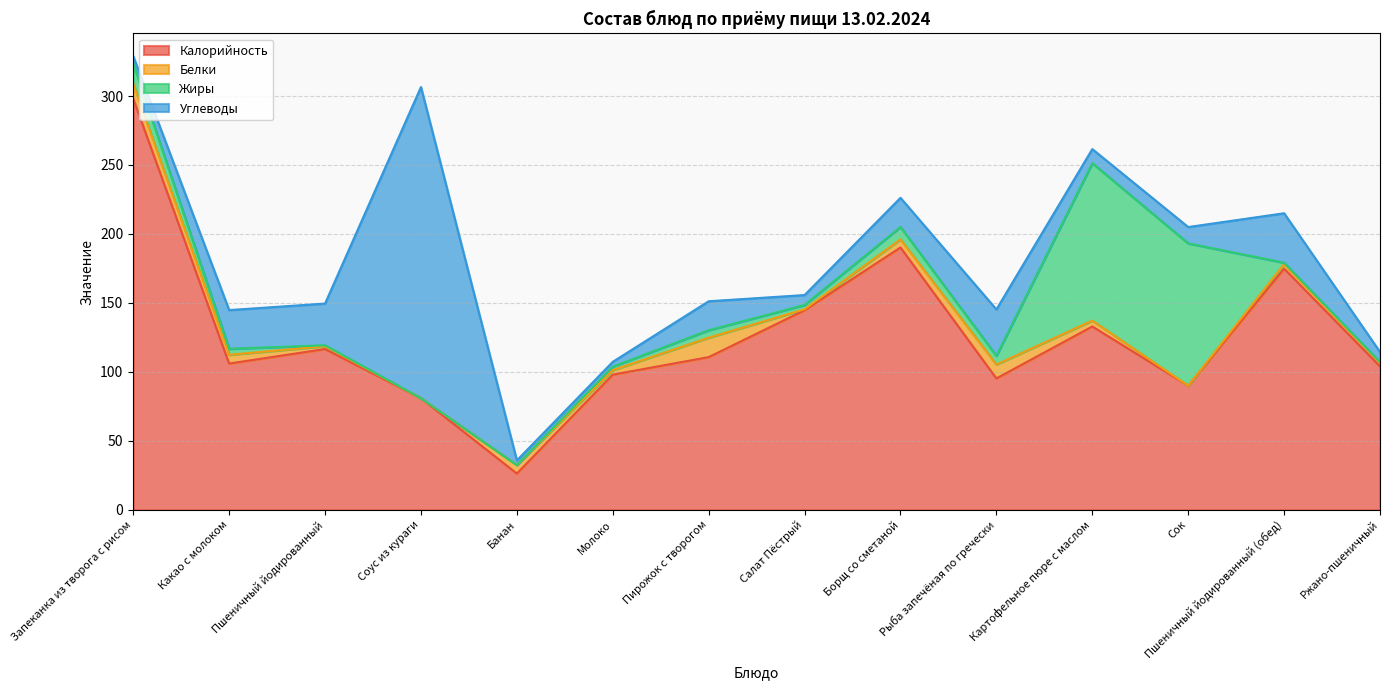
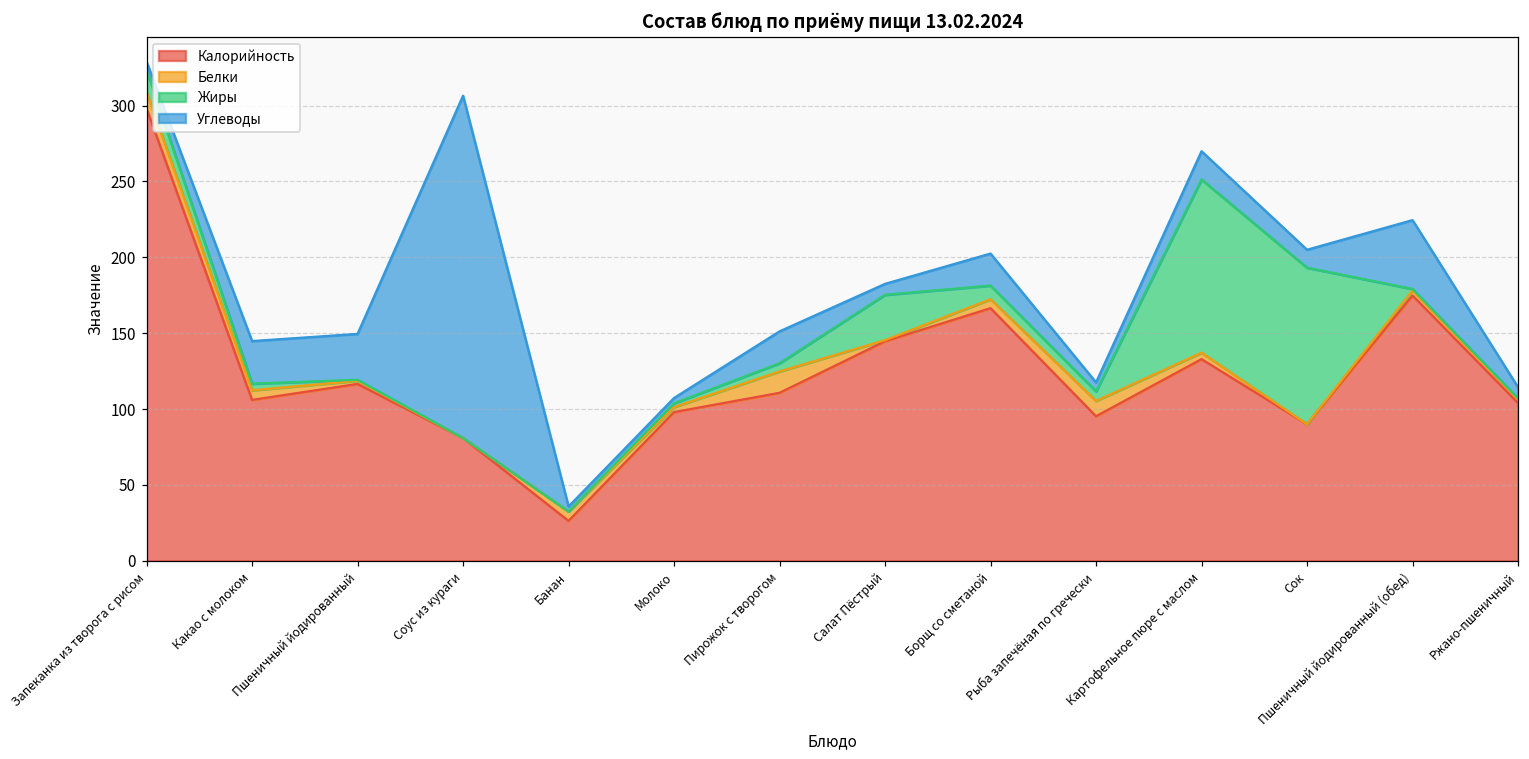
  {
    "Калорийность": {
      "Запеканка из творога с рисом": 298,
      "Какао с молоком": 106,
      "Пшеничный йодированный": 117,
      "Банан": 26,
      "Молоко": 98,
      "Пирожок с творогом": 111,
-     "Борщ со сметаной": 190,
+     "Борщ со сметаной": 167,
      "Рыба запечёная по гречески": 95,
      "Картофельное пюре с маслом": 133,
      "Пшеничный йодированный (обед)": 175,
      "Ржано-пшеничный": 104
    },
    "Белки": {
      "Запеканка из творога с рисом": 11,
      "Какао с молоком": 6,
      "Молоко": 3,
      "Пирожок с творогом": 14,
      "Борщ со сметаной": 6,
      "Рыба запечёная по гречески": 10,
      "Картофельное пюре с маслом": 4
    },
    "Жиры": {
      "Запеканка из творога с рисом": 15,
      "Какао с молоком": 4,
      "Молоко": 3,
      "Пирожок с творогом": 5,
-     "Салат Пёстрый": 3,
+     "Салат Пёстрый": 30,
      "Борщ со сметаной": 9,
      "Рыба запечёная по гречески": 6,
      "Картофельное пюре с маслом": 114,
      "Сок": 103
    },
    "Углеводы": {
      "Запеканка из творога с рисом": 5,
      "Какао с молоком": 28,
      "Пшеничный йодированный": 30,
      "Соус из кураги": 226,
      "Банан": 3,
      "Молоко": 4,
      "Пирожок с творогом": 21,
      "Салат Пёстрый": 7,
      "Борщ со сметаной": 21,
-     "Рыба запечёная по гречески": 34,
-     "Картофельное пюре с маслом": 10,
+     "Рыба запечёная по гречески": 6,
+     "Картофельное пюре с маслом": 19,
      "Сок": 12,
-     "Пшеничный йодированный (обед)": 36,
+     "Пшеничный йодированный (обед)": 45,
      "Ржано-пшеничный": 7
    }
  }
